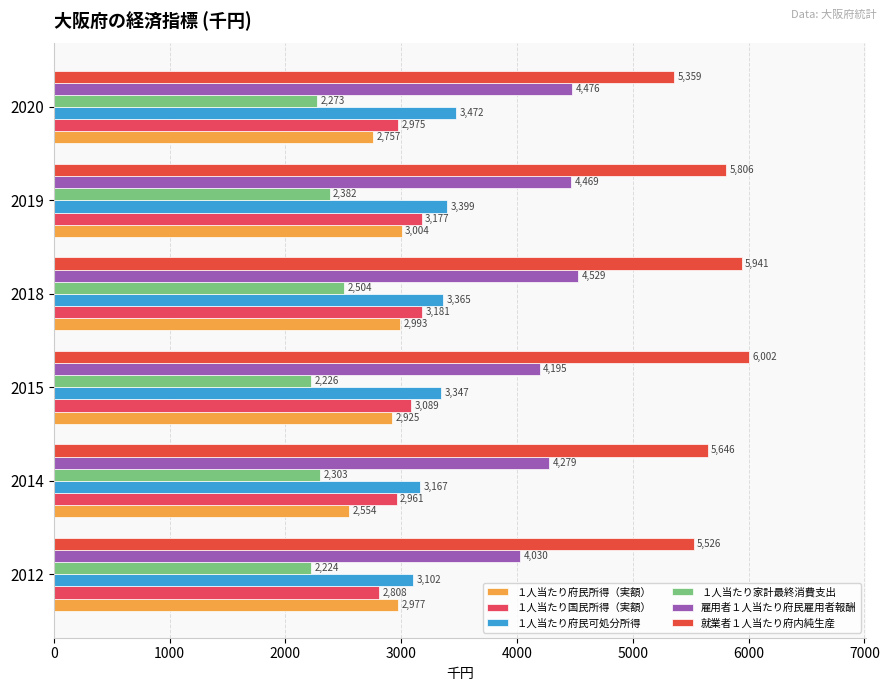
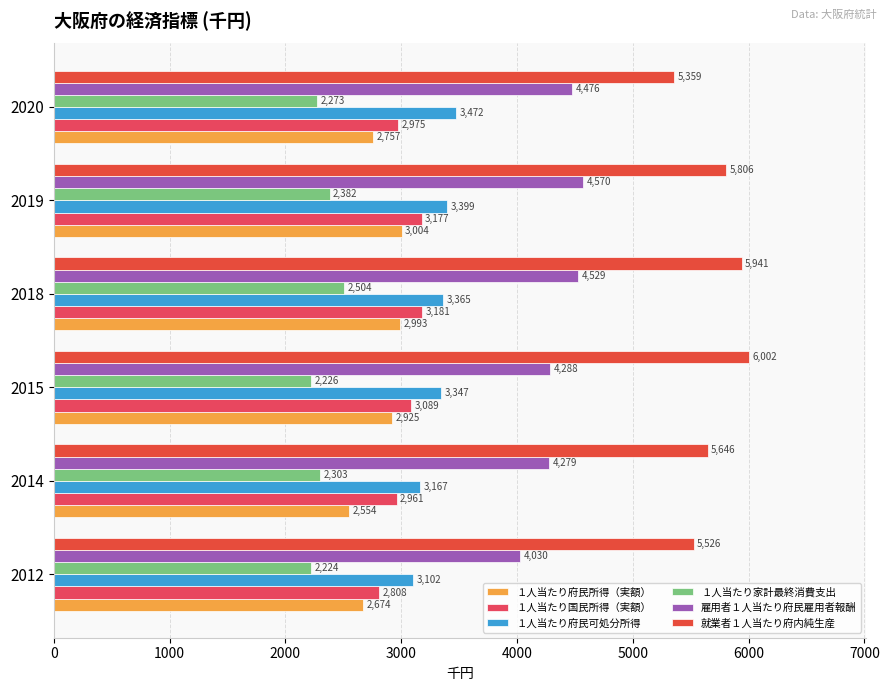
  {
    "１人当たり府民所得（実額）": {
      "2020": "2,757",
      "2019": "3,004",
      "2018": "2,993",
      "2015": "2,925",
      "2014": "2,554",
-     "2012": "2,977"
+     "2012": "2,674"
    },
    "１人当たり府民可処分所得": {
      "2020": "3,472",
      "2019": "3,399",
      "2018": "3,365",
      "2015": "3,347",
      "2014": "3,167",
      "2012": "3,102"
    },
    "１人当たり家計最終消費支出": {
      "2020": "2,273",
      "2019": "2,382",
      "2018": "2,504",
      "2015": "2,226",
      "2014": "2,303",
      "2012": "2,224"
    },
    "雇用者１人当たり府民雇用者報酬": {
      "2020": "4,476",
-     "2019": "4,469",
+     "2019": "4,570",
      "2018": "4,529",
-     "2015": "4,195",
+     "2015": "4,288",
      "2014": "4,279",
      "2012": "4,030"
    }
  }
